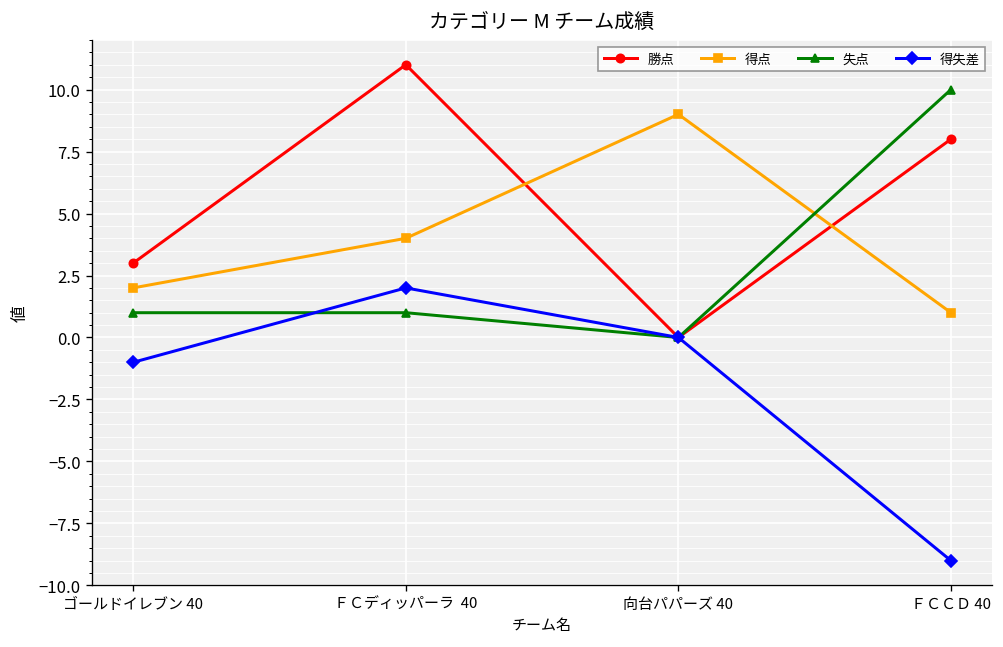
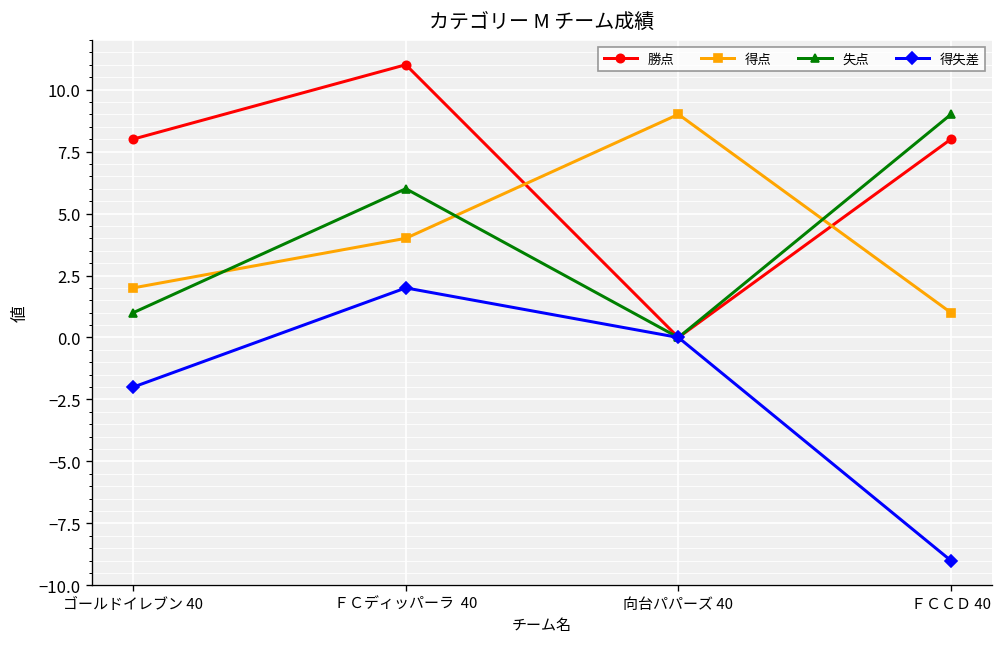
  {
    "勝点": {
-     "ゴールドイレブン 40": 3,
+     "ゴールドイレブン 40": 8,
      "ＦＣディッパーラ 40": 11,
      "ＦＣＣＤ 40": 8
    },
    "得点": {
      "ゴールドイレブン 40": 2,
      "ＦＣディッパーラ 40": 4,
      "向台パパーズ 40": 9,
      "ＦＣＣＤ 40": 1
    },
    "失点": {
      "ゴールドイレブン 40": 1,
-     "ＦＣディッパーラ 40": 1,
-     "ＦＣＣＤ 40": 10
+     "ＦＣディッパーラ 40": 6,
+     "ＦＣＣＤ 40": 9
    },
    "得失差": {
-     "ゴールドイレブン 40": -1,
+     "ゴールドイレブン 40": -2,
      "ＦＣディッパーラ 40": 2,
      "ＦＣＣＤ 40": -9
    }
  }
